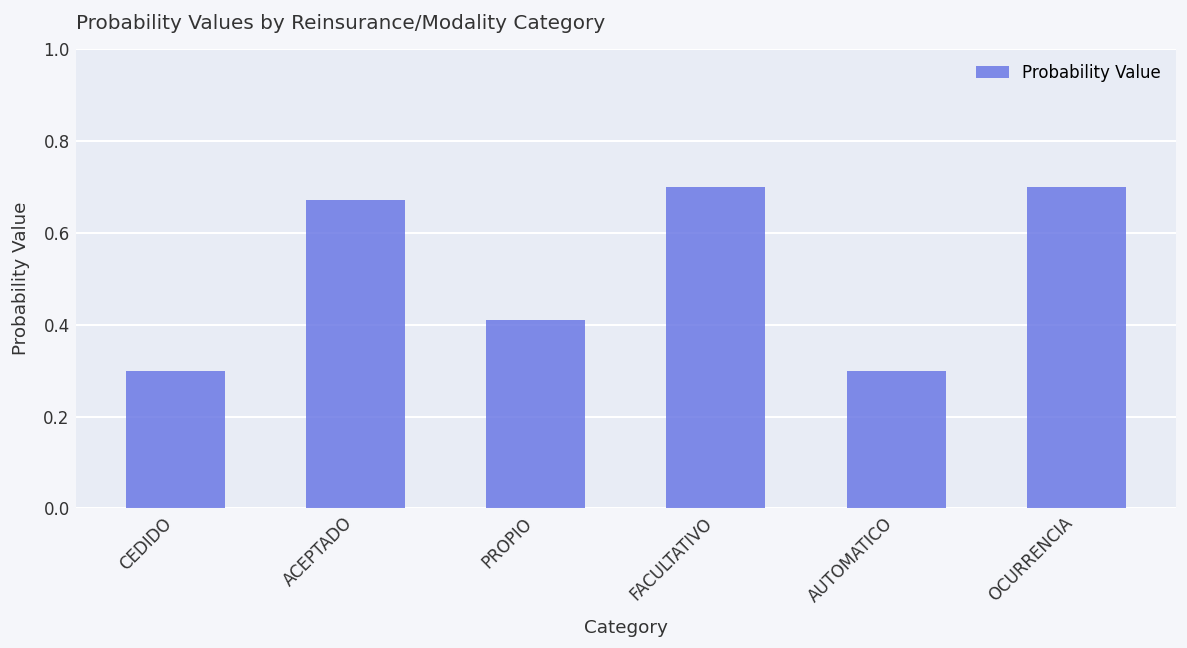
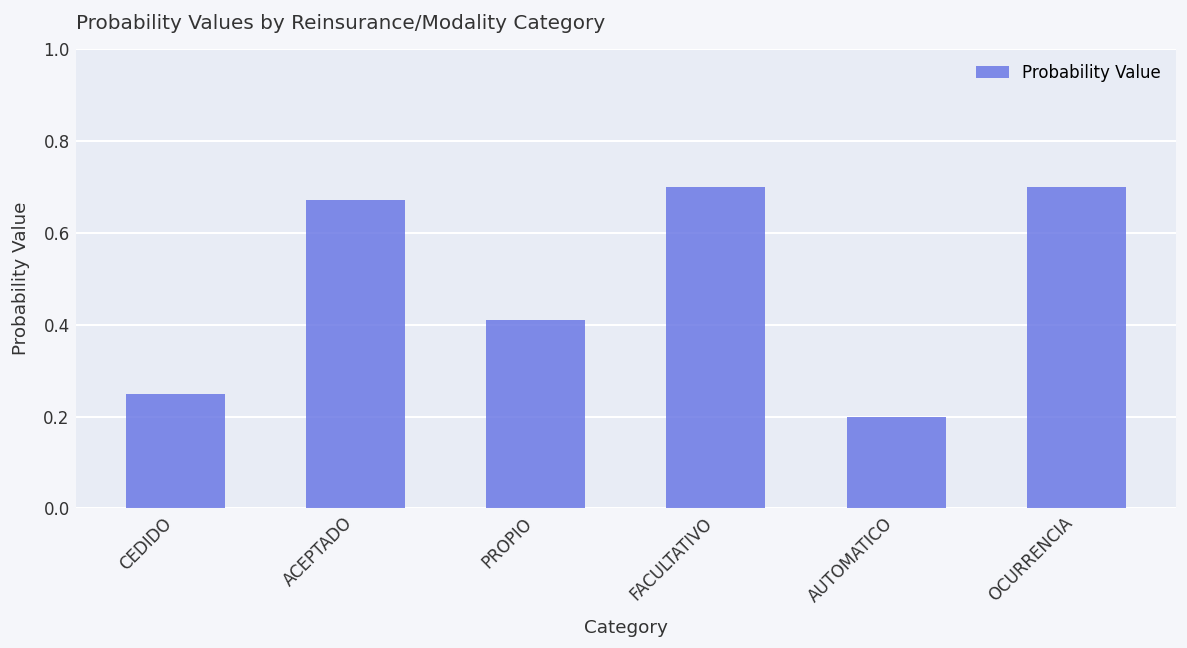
  {
-   "CEDIDO": 0.30,
+   "CEDIDO": 0.25,
    "ACEPTADO": 0.67,
    "PROPIO": 0.41,
    "FACULTATIVO": 0.70,
-   "AUTOMATICO": 0.3,
+   "AUTOMATICO": 0.2,
    "OCURRENCIA": 0.70
  }
